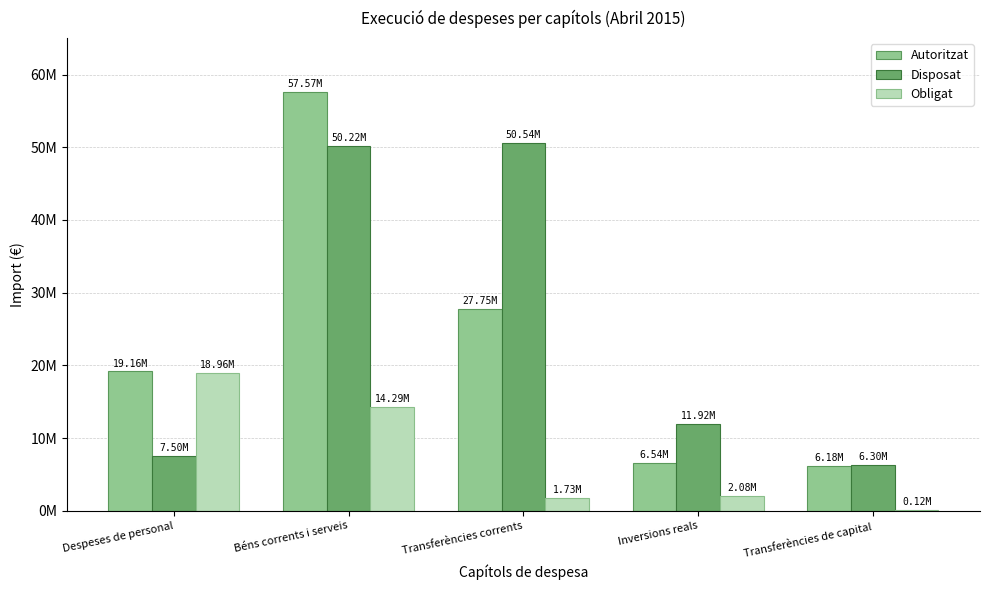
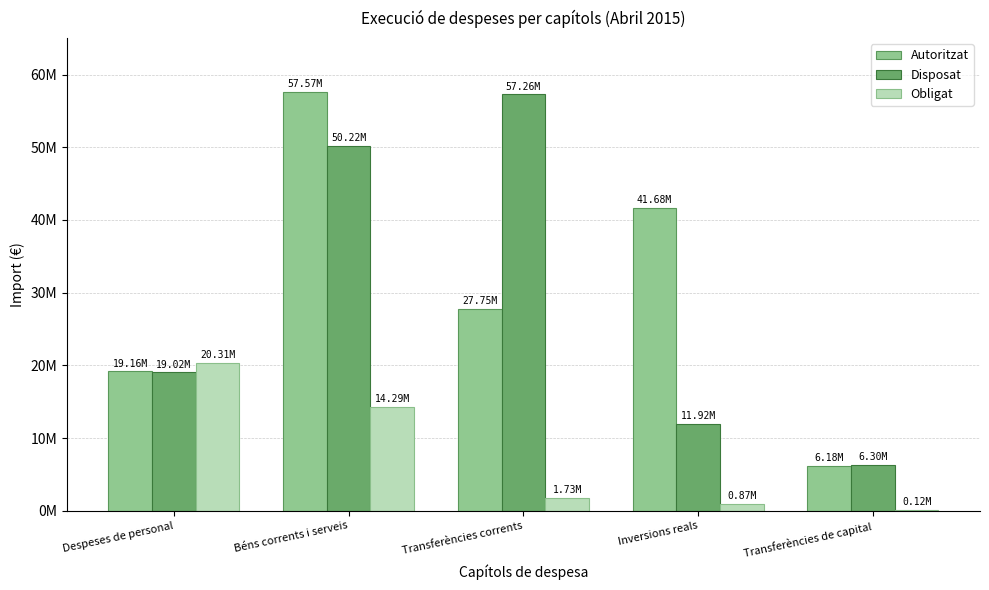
  {
    "Autoritzat": {
      "Despeses de personal": "19.16M",
      "Béns corrents i serveis": "57.57M",
      "Transferències corrents": "27.75M",
-     "Inversions reals": "6.54M",
+     "Inversions reals": "41.68M",
      "Transferències de capital": "6.18M"
    },
    "Disposat": {
-     "Despeses de personal": "7.50M",
+     "Despeses de personal": "19.02M",
      "Béns corrents i serveis": "50.22M",
-     "Transferències corrents": "50.54M",
+     "Transferències corrents": "57.26M",
      "Inversions reals": "11.92M",
      "Transferències de capital": "6.30M"
    },
    "Obligat": {
-     "Despeses de personal": "18.96M",
+     "Despeses de personal": "20.31M",
      "Béns corrents i serveis": "14.29M",
      "Transferències corrents": "1.73M",
-     "Inversions reals": "2.08M",
+     "Inversions reals": "0.87M",
      "Transferències de capital": "0.12M"
    }
  }
